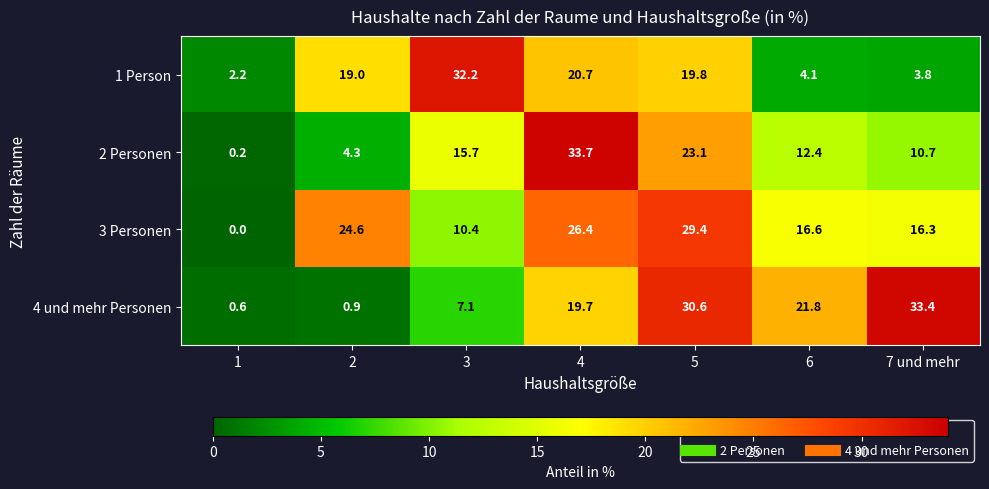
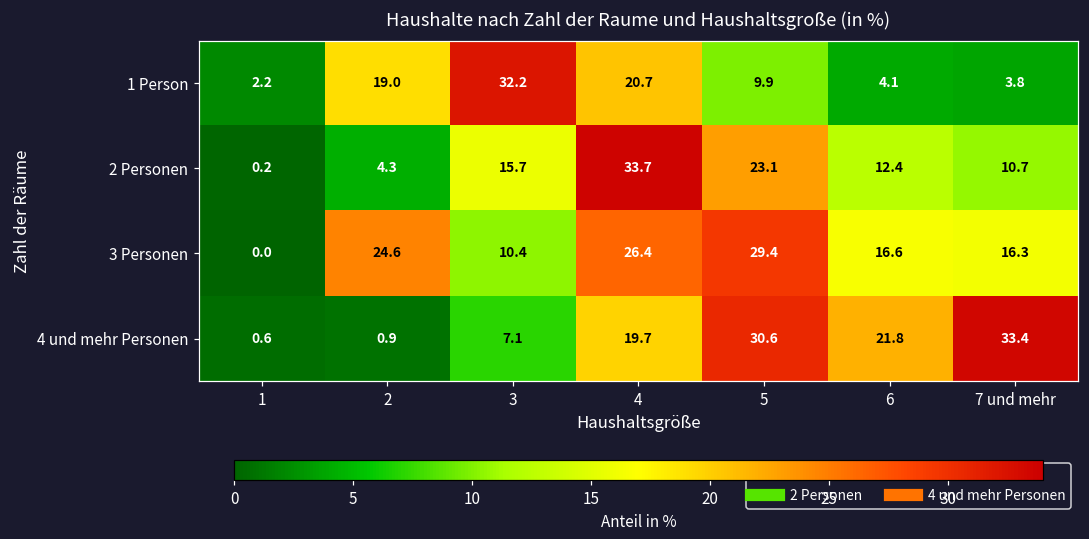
  {
    "1 Person": {
      "1": 2.2,
      "2": 19.0,
      "3": 32.2,
      "4": 20.7,
-     "5": 19.8,
+     "5": 9.9,
      "6": 4.1,
      "7 und mehr": 3.8
    },
    "2 Personen": {
      "1": 0.2,
      "2": 4.3,
      "3": 15.7,
      "4": 33.7,
      "5": 23.1,
      "6": 12.4,
      "7 und mehr": 10.7
    },
    "3 Personen": {
      "1": 0.0,
      "2": 24.6,
      "3": 10.4,
      "4": 26.4,
      "5": 29.4,
      "6": 16.6,
      "7 und mehr": 16.3
    },
    "4 und mehr Personen": {
      "1": 0.6,
      "2": 0.9,
      "3": 7.1,
      "4": 19.7,
      "5": 30.6,
      "6": 21.8,
      "7 und mehr": 33.4
    }
  }
